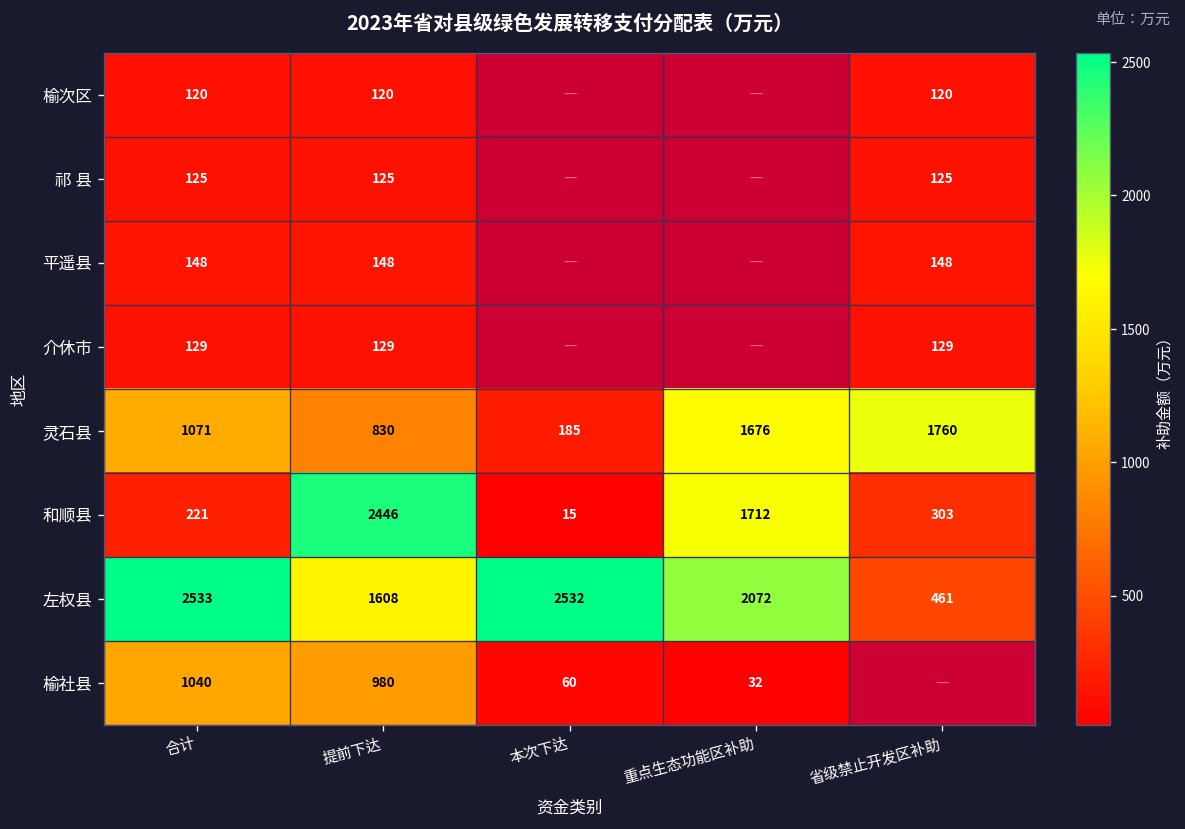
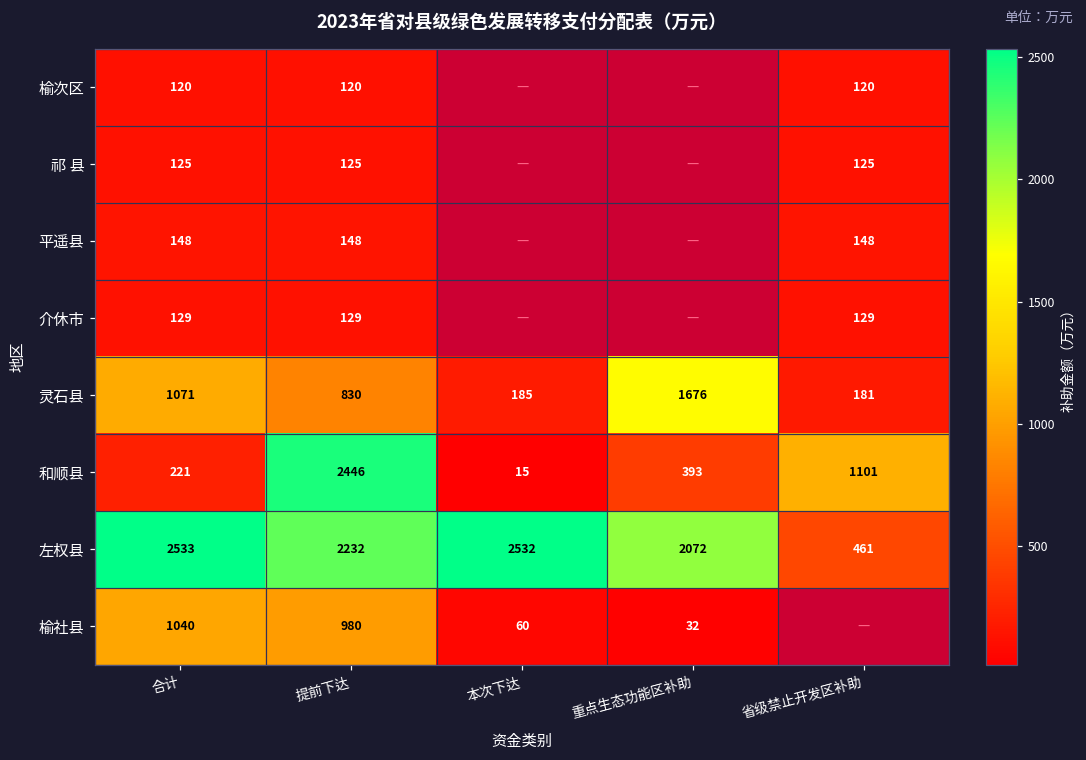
  {
    "榆次区": {
      "合计": 120,
      "提前下达": 120,
      "省级禁止开发区补助": 120
    },
    "祁 县": {
      "合计": 125,
      "提前下达": 125,
      "省级禁止开发区补助": 125
    },
    "平遥县": {
      "合计": 148,
      "提前下达": 148,
      "省级禁止开发区补助": 148
    },
    "介休市": {
      "合计": 129,
      "提前下达": 129,
      "省级禁止开发区补助": 129
    },
    "灵石县": {
      "合计": 1071,
      "提前下达": 830,
      "本次下达": 185,
      "重点生态功能区补助": 1676,
-     "省级禁止开发区补助": 1760
+     "省级禁止开发区补助": 181
    },
    "和顺县": {
      "合计": 221,
      "提前下达": 2446,
      "本次下达": 15,
-     "重点生态功能区补助": 1712,
-     "省级禁止开发区补助": 303
+     "重点生态功能区补助": 393,
+     "省级禁止开发区补助": 1101
    },
    "左权县": {
      "合计": 2533,
-     "提前下达": 1608,
+     "提前下达": 2232,
      "本次下达": 2532,
      "重点生态功能区补助": 2072,
      "省级禁止开发区补助": 461
    },
    "榆社县": {
      "合计": 1040,
      "提前下达": 980,
      "本次下达": 60,
      "重点生态功能区补助": 32
    }
  }
